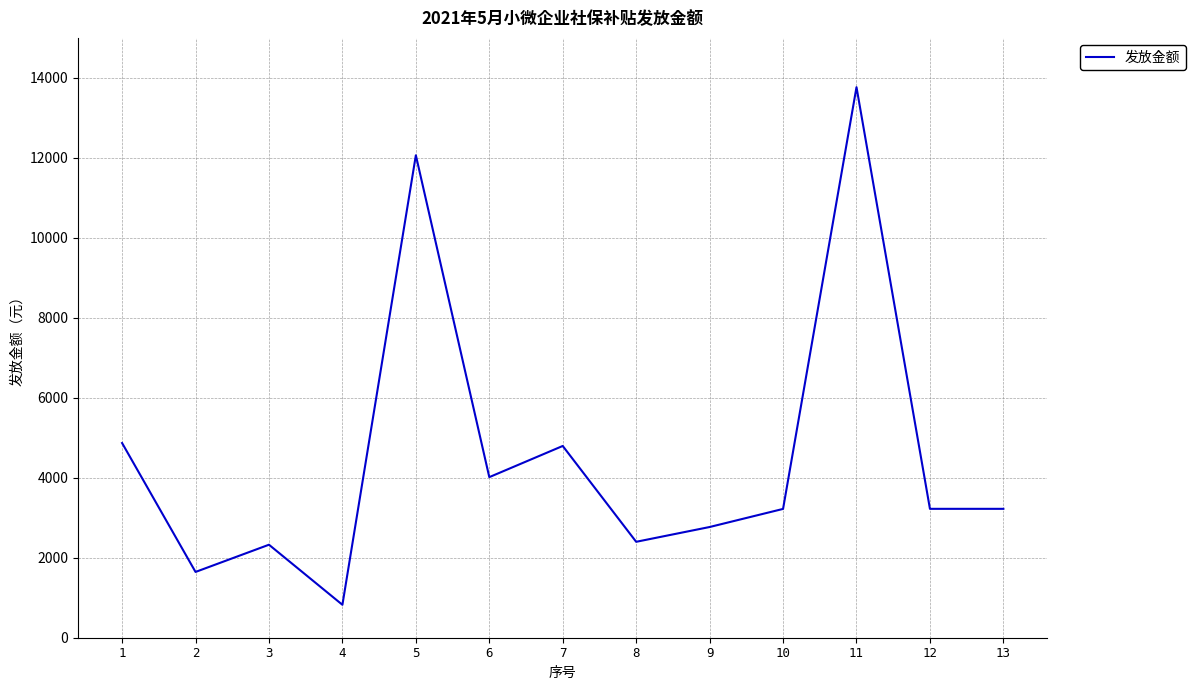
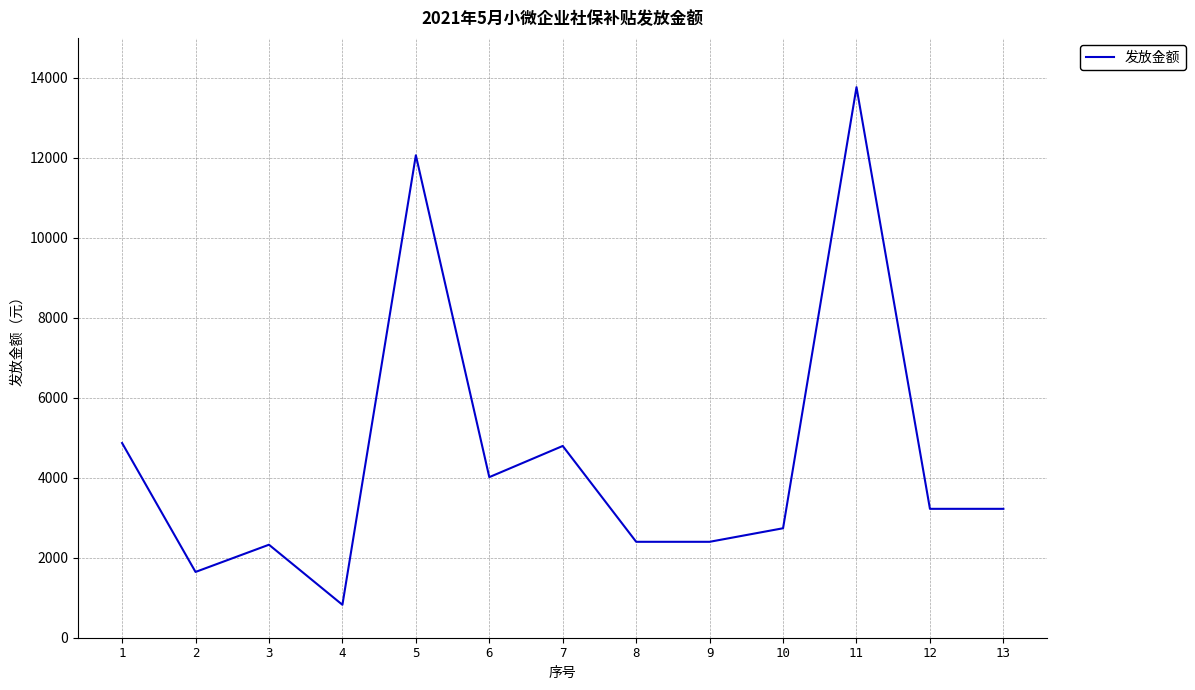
  {
    "1": 4900,
    "2": 1600,
    "3": 2300,
    "4": 800,
    "5": 12100,
    "6": 4000,
    "7": 4800,
    "8": 2400,
-   "9": 2800,
-   "10": 3200,
+   "9": 2400,
+   "10": 2700,
    "11": 13800,
    "12": 3200,
    "13": 3200
  }
